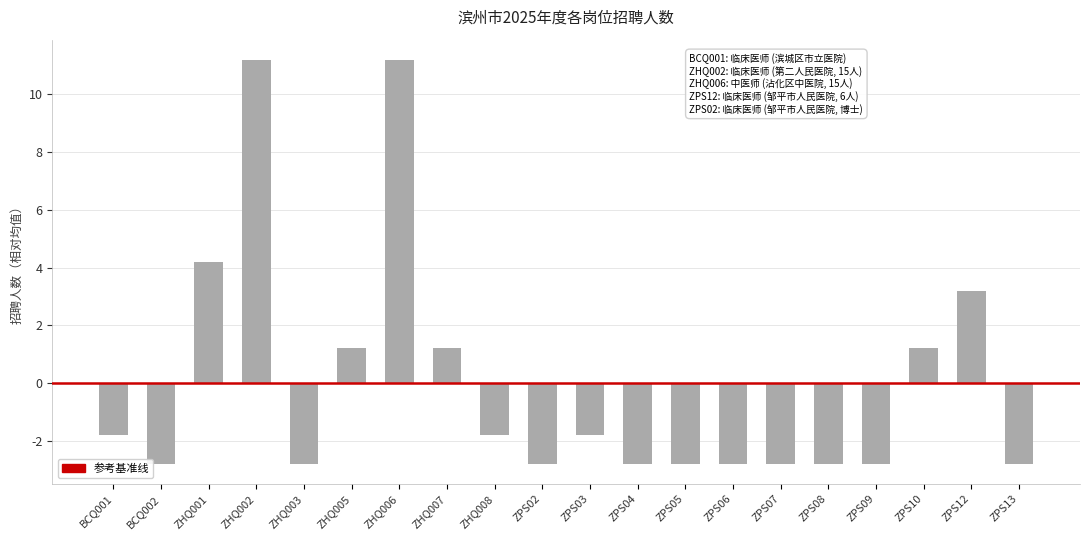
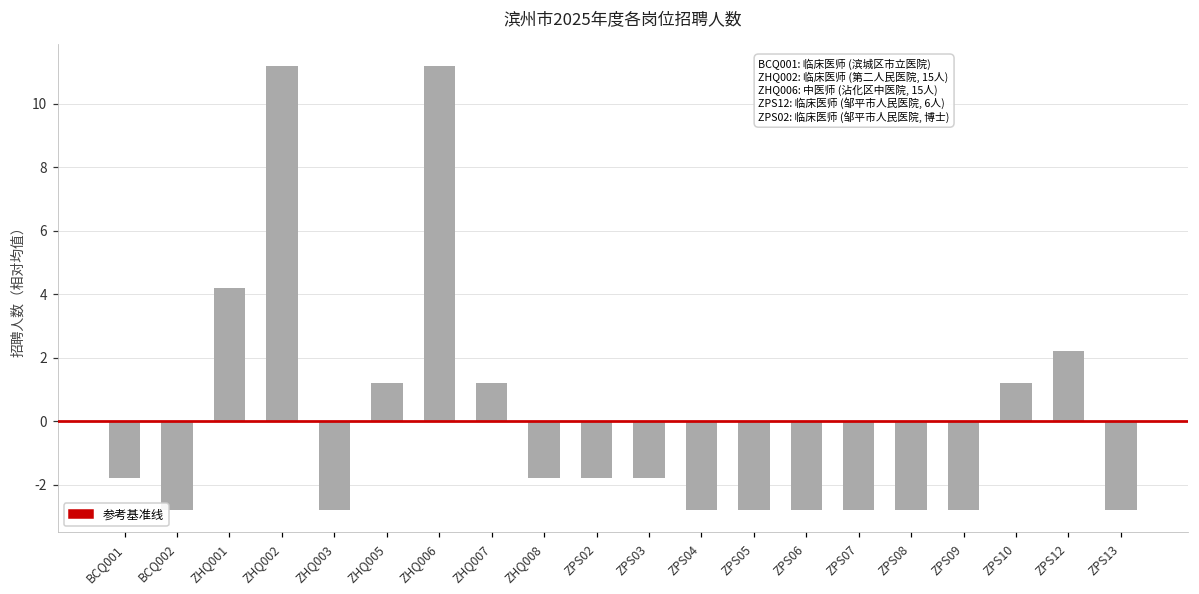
  {
    "BCQ001": -1.8,
    "BCQ002": -2.8,
    "ZHQ001": 4.2,
    "ZHQ002": 11.2,
    "ZHQ003": -2.8,
    "ZHQ005": 1.2,
    "ZHQ006": 11.2,
    "ZHQ007": 1.2,
    "ZHQ008": -1.8,
-   "ZPS02": -2.8,
+   "ZPS02": -1.8,
    "ZPS03": -1.8,
    "ZPS04": -2.8,
    "ZPS05": -2.8,
    "ZPS06": -2.8,
    "ZPS07": -2.8,
    "ZPS08": -2.8,
    "ZPS09": -2.8,
    "ZPS10": 1.2,
-   "ZPS12": 3.2,
+   "ZPS12": 2.2,
    "ZPS13": -2.8
  }
